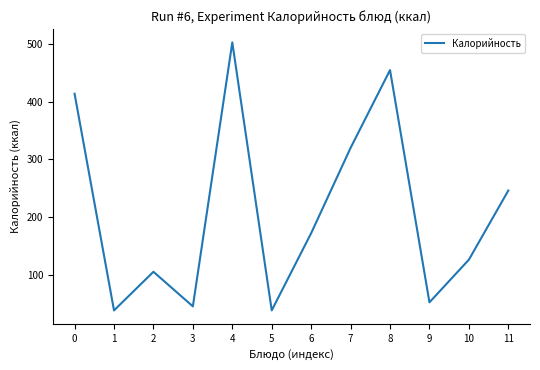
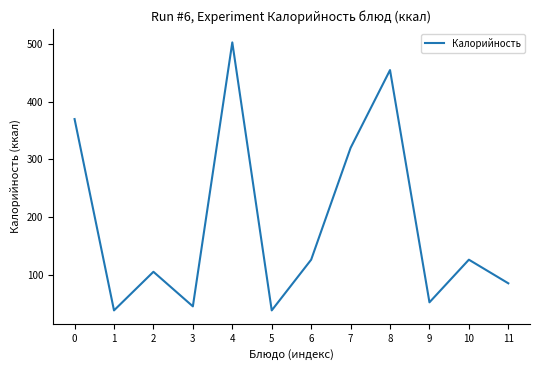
  {
-   "0": 410,
+   "0": 370,
    "1": 40,
    "2": 110,
    "3": 50,
    "4": 500,
    "5": 40,
-   "6": 170,
+   "6": 130,
    "7": 320,
    "8": 460,
    "9": 50,
    "10": 130,
-   "11": 250
+   "11": 90
  }
